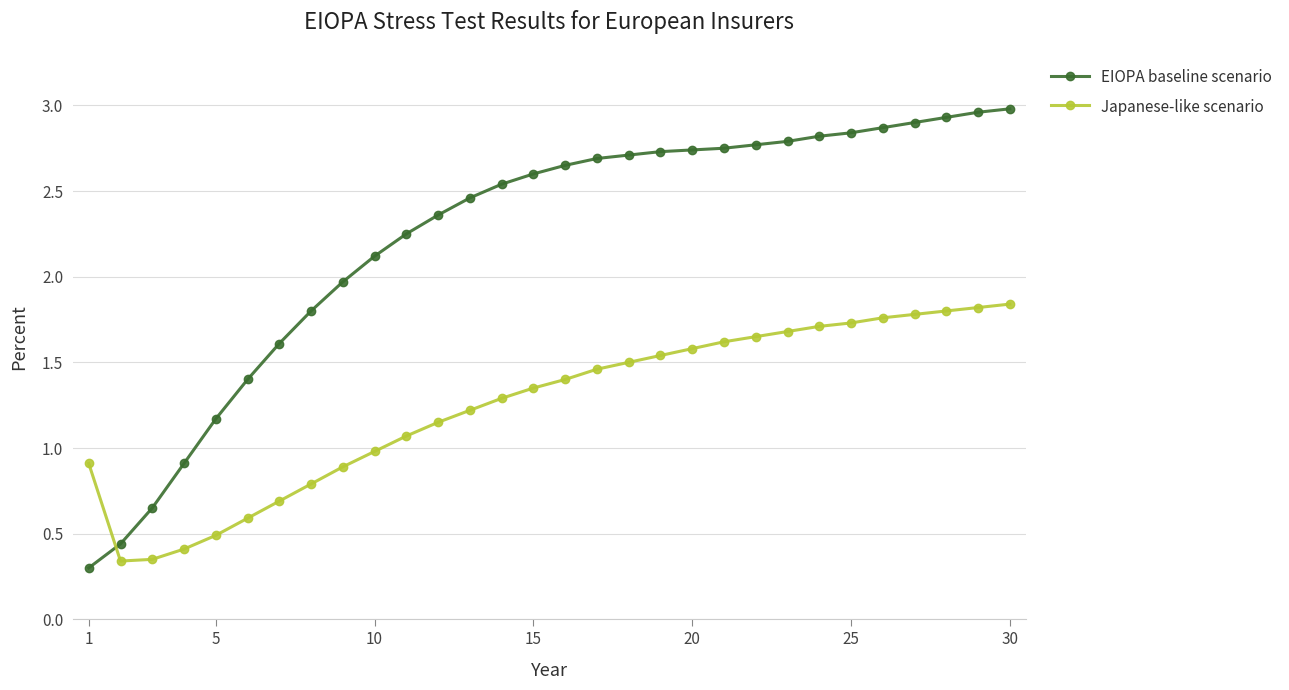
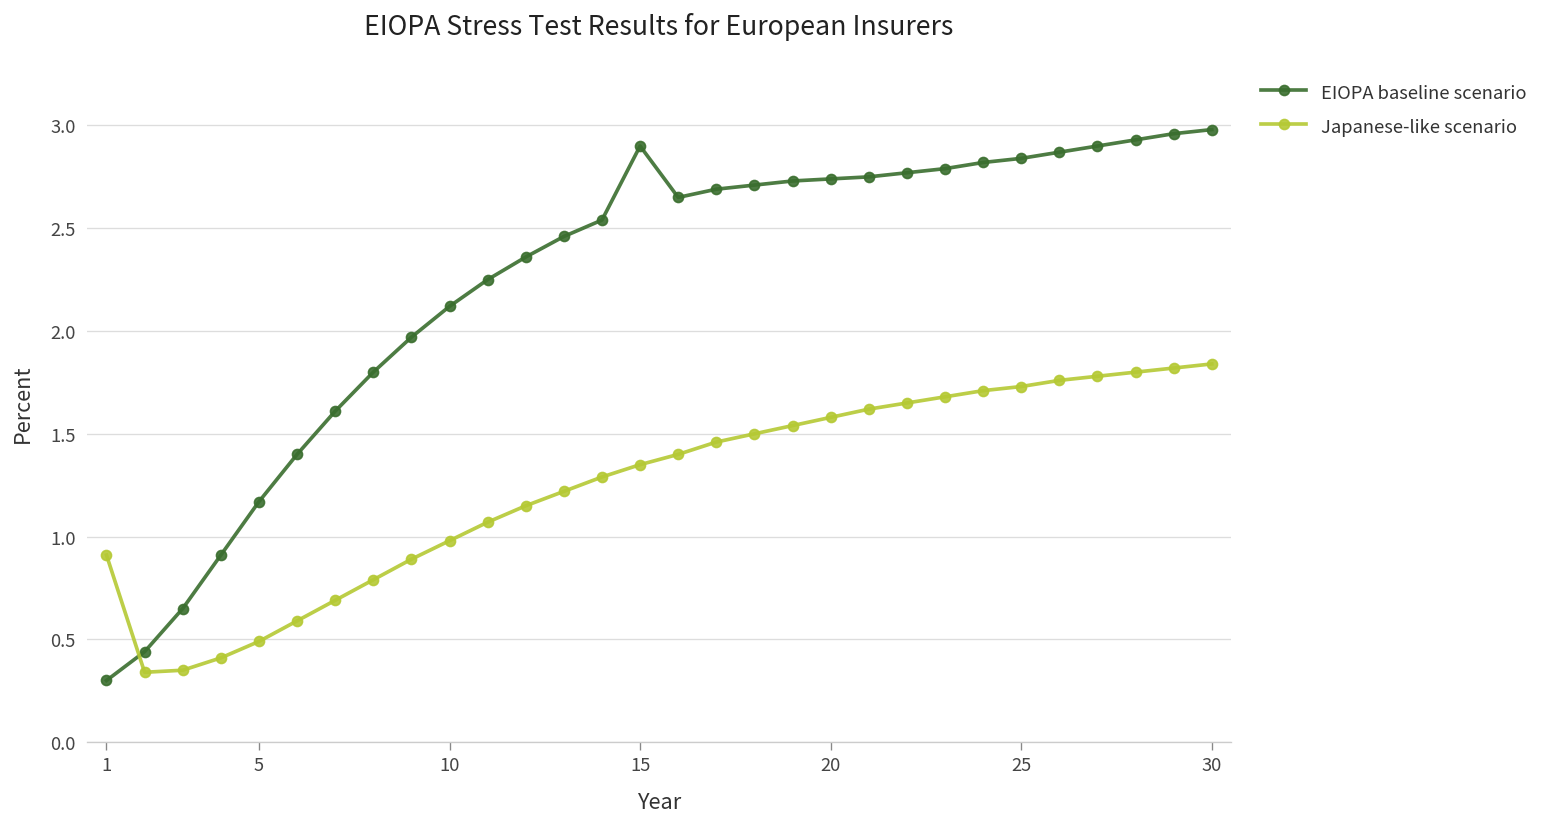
  {
    "EIOPA baseline scenario": {
      "1": 0.3,
      "5": 1.17,
      "10": 2.12,
-     "15": 2.6,
+     "15": 2.9,
      "20": 2.74,
      "25": 2.84,
      "30": 2.98
    },
    "Japanese-like scenario": {
      "1": 0.9,
      "5": 0.5,
      "10": 0.98,
      "15": 1.35,
      "20": 1.58,
      "25": 1.73,
      "30": 1.84
    }
  }
